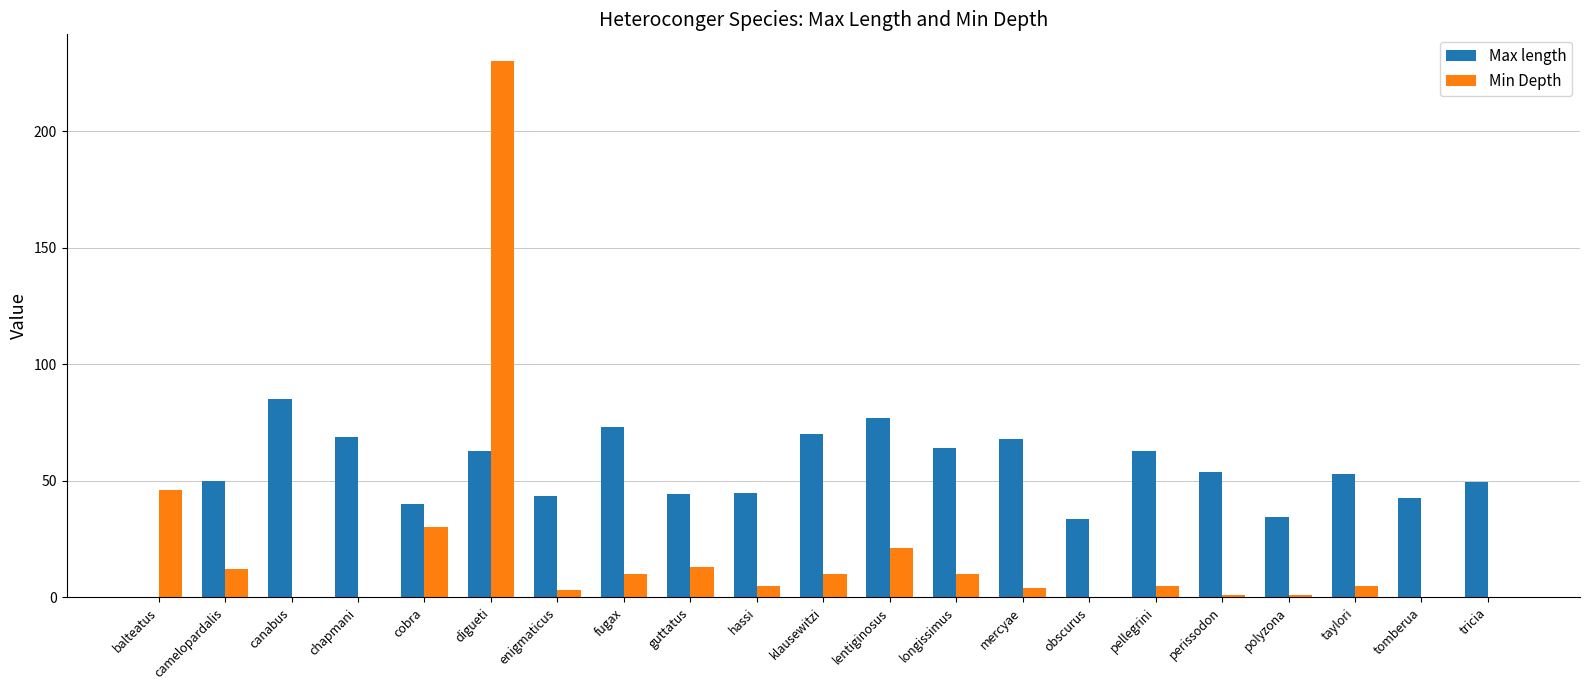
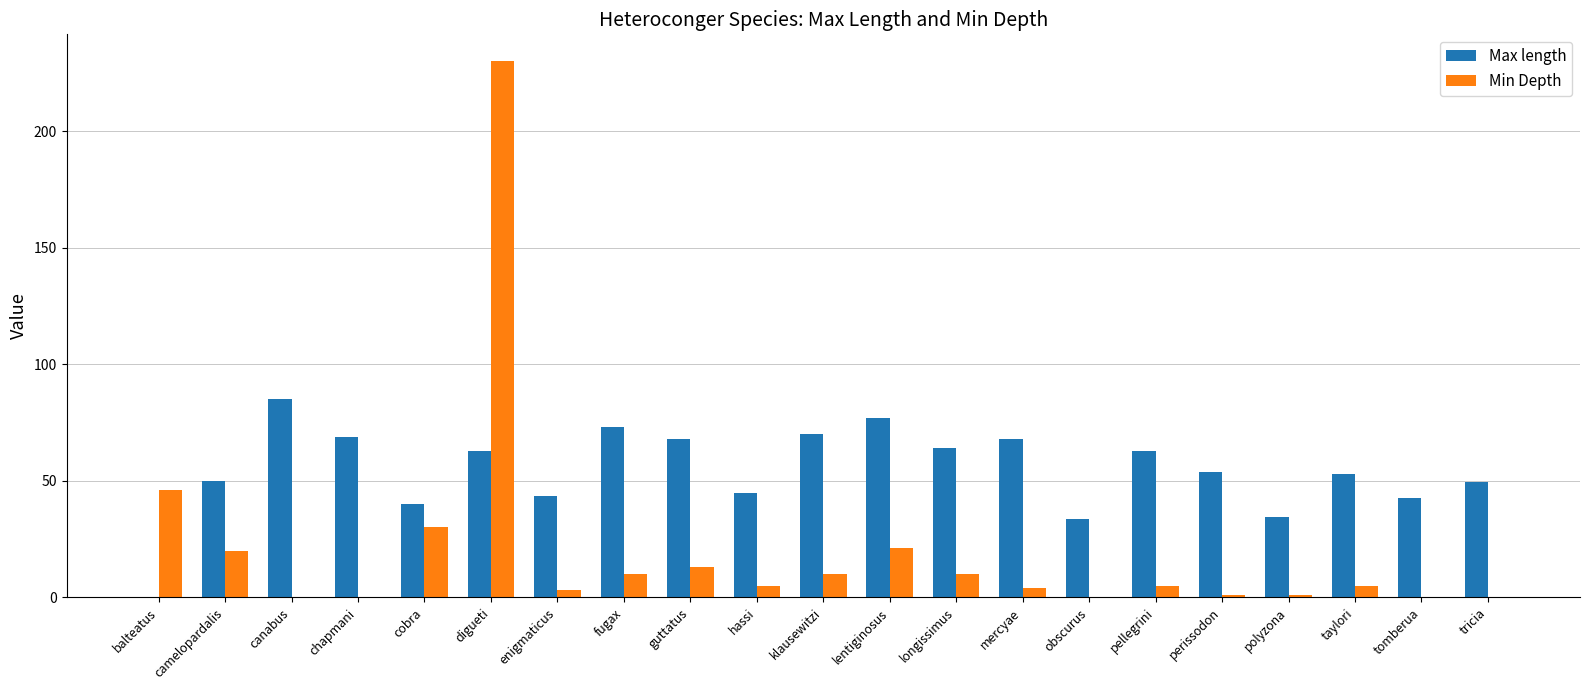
  {
    "Max length": {
      "balteatus": 0,
      "camelopardalis": 50,
      "canabus": 85,
      "chapmani": 69,
      "cobra": 40,
      "digueti": 63,
      "enigmaticus": 44,
      "fugax": 73,
-     "guttatus": 44,
+     "guttatus": 68,
      "hassi": 45,
      "klausewitzi": 70,
      "lentiginosus": 77,
      "longissimus": 64,
      "mercyae": 68,
      "obscurus": 34,
      "pellegrini": 63,
      "perissodon": 54,
      "polyzona": 35,
      "taylori": 53,
      "tomberua": 43,
      "tricia": 50
    },
    "Min Depth": {
      "balteatus": 46,
-     "camelopardalis": 12,
+     "camelopardalis": 20,
      "canabus": 0,
      "chapmani": 0,
      "cobra": 30,
      "digueti": 230,
      "enigmaticus": 3,
      "fugax": 10,
      "guttatus": 13,
      "hassi": 5,
      "klausewitzi": 10,
      "lentiginosus": 21,
      "longissimus": 10,
      "mercyae": 4,
      "obscurus": 0,
      "pellegrini": 5,
      "taylori": 5,
      "tomberua": 0,
      "tricia": 0
    }
  }
